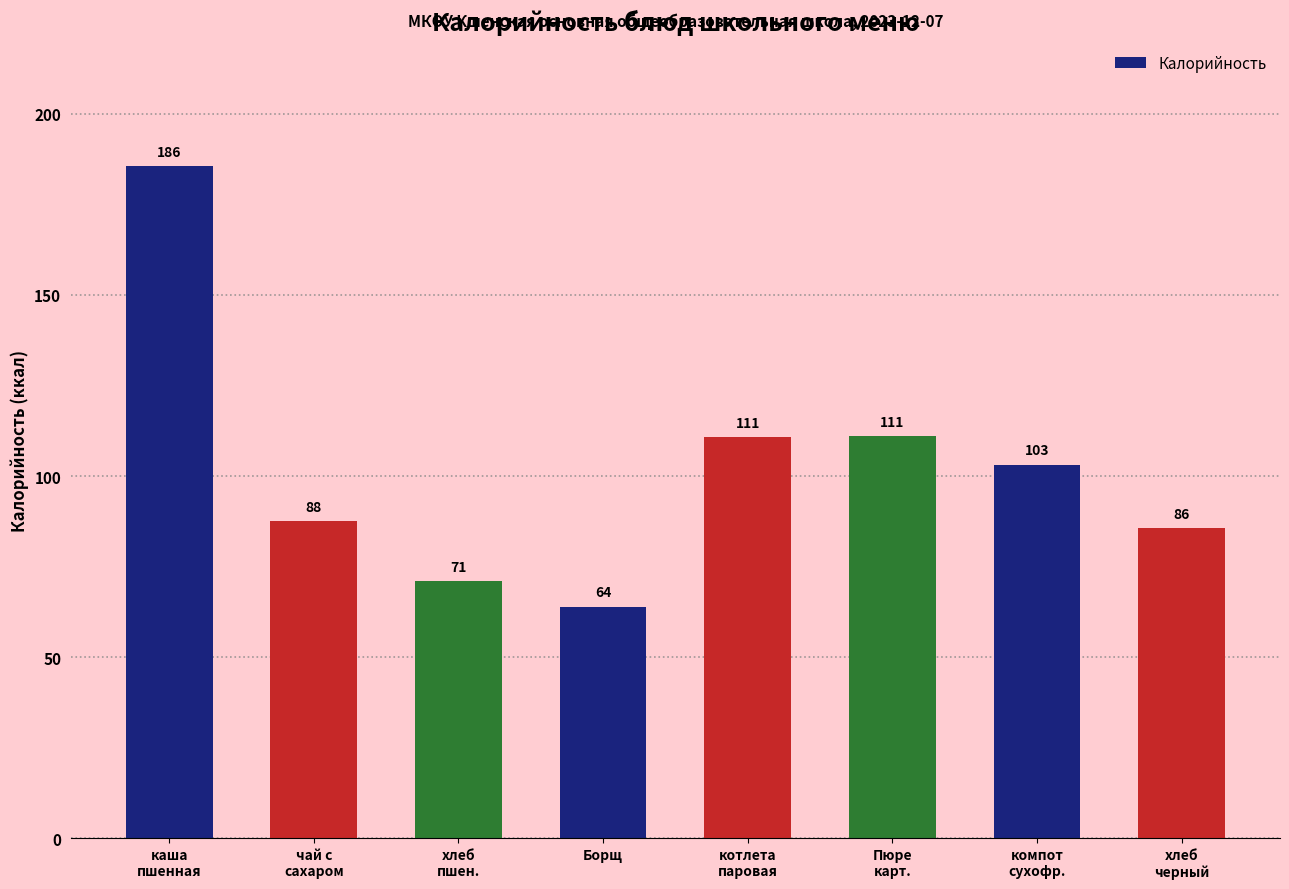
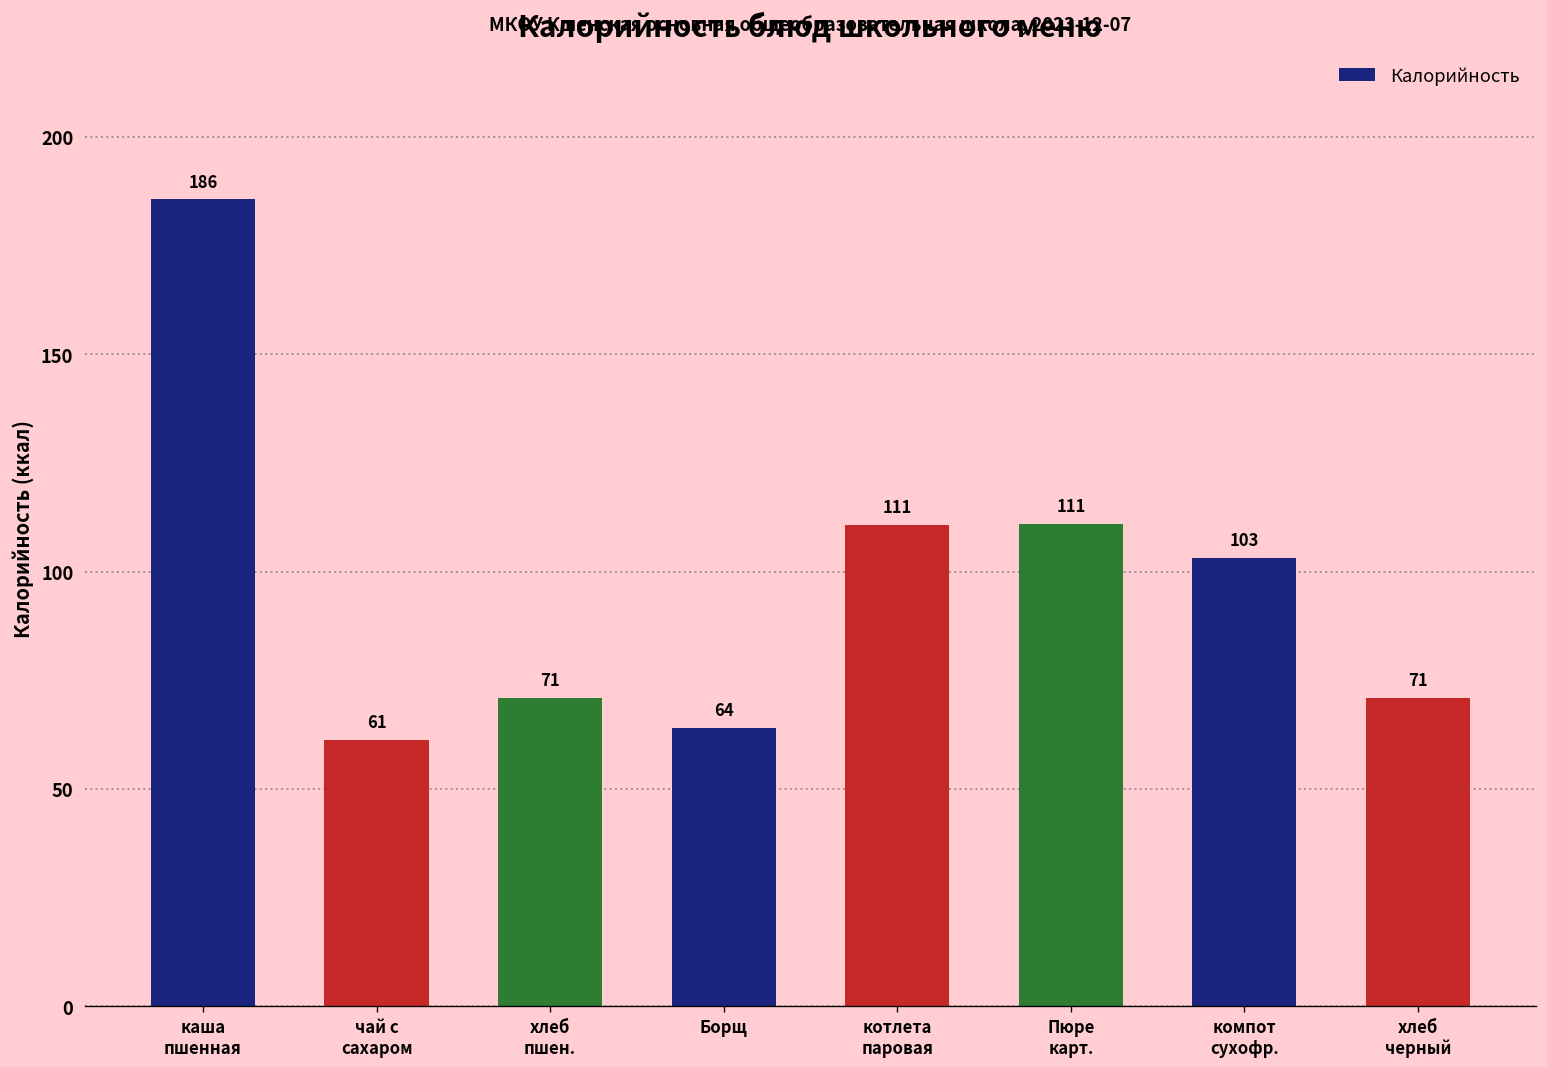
  {
    "каша пшенная": 186,
-   "чай с сахаром": 88,
+   "чай с сахаром": 61,
    "хлеб пшен.": 71,
    "Борщ": 64,
    "котлета паровая": 111,
    "Пюре карт.": 111,
    "компот сухофр.": 103,
-   "хлеб черный": 86
+   "хлеб черный": 71
  }
